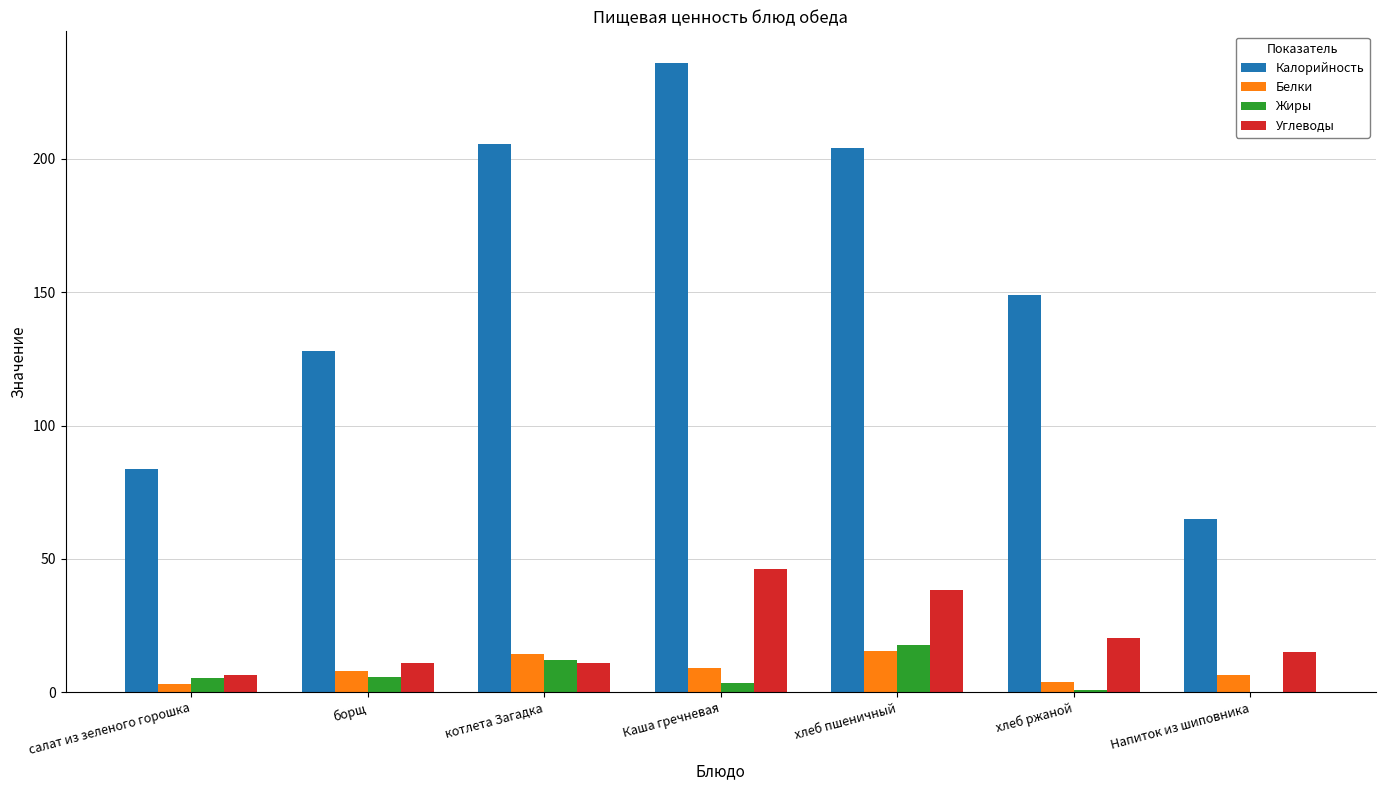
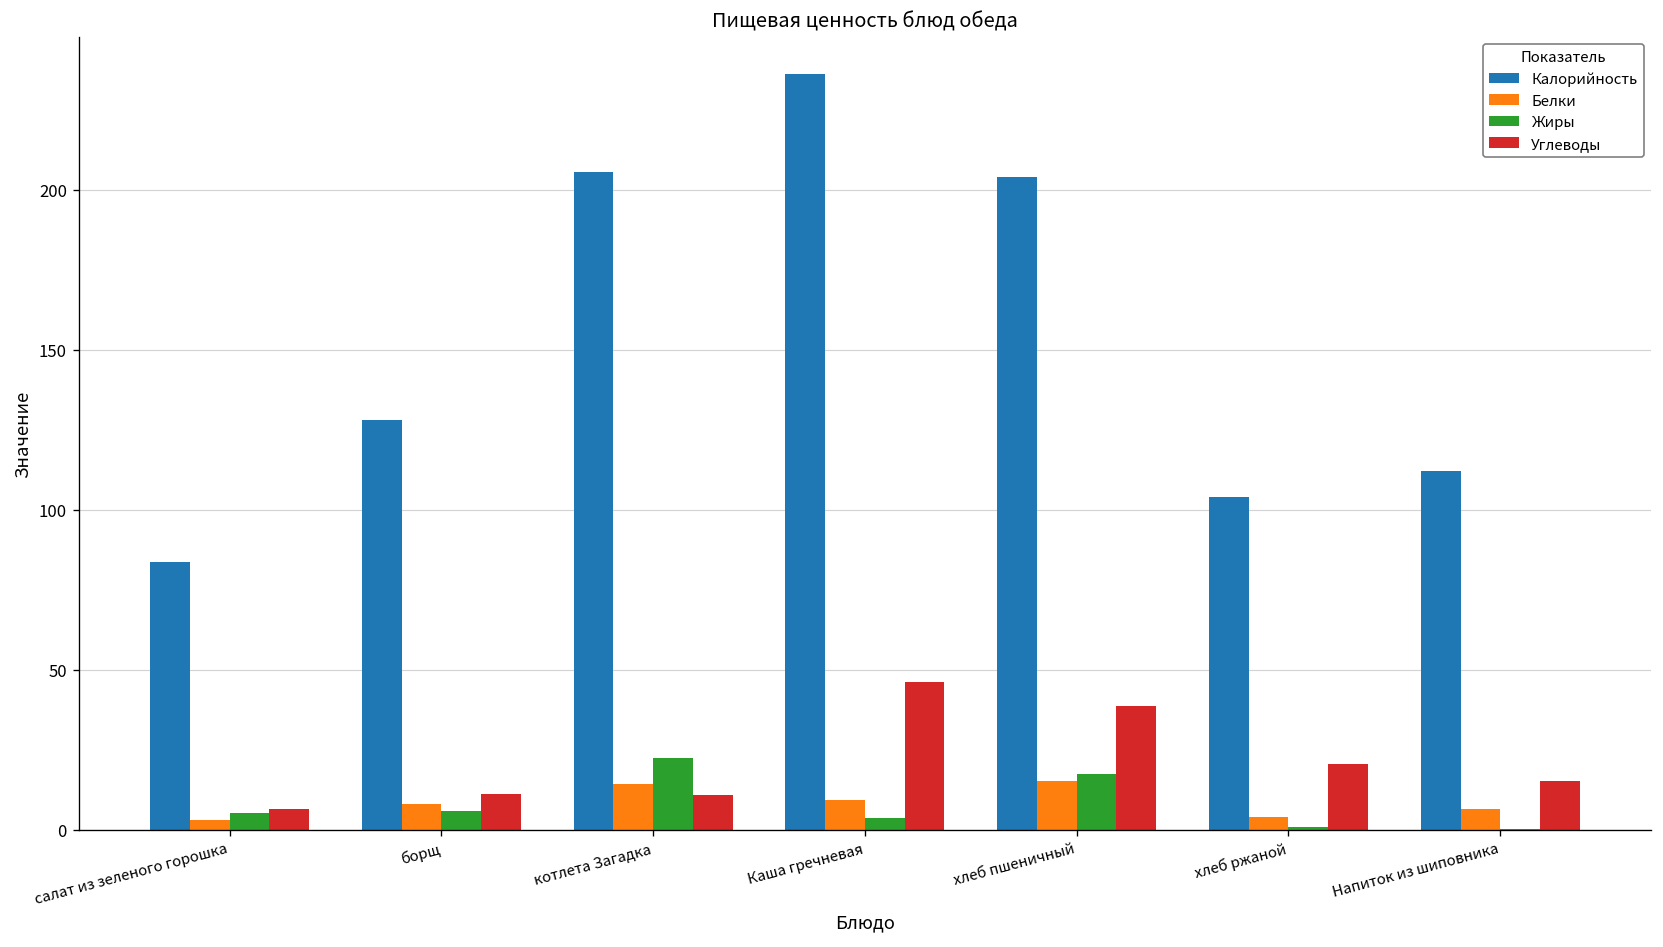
  {
    "Калорийность": {
      "салат из зеленого горошка": 84,
      "борщ": 128,
      "котлета Загадка": 205,
      "Каша гречневая": 236,
      "хлеб пшеничный": 204,
-     "хлеб ржаной": 149,
-     "Напиток из шиповника": 65
+     "хлеб ржаной": 104,
+     "Напиток из шиповника": 112
    },
    "Белки": {
      "салат из зеленого горошка": 3,
      "борщ": 8,
      "котлета Загадка": 14,
      "Каша гречневая": 9,
      "хлеб пшеничный": 15,
      "хлеб ржаной": 4,
      "Напиток из шиповника": 7
    },
    "Жиры": {
      "салат из зеленого горошка": 5,
      "борщ": 6,
-     "котлета Загадка": 12,
+     "котлета Загадка": 22,
      "Каша гречневая": 4,
      "хлеб пшеничный": 18
    },
    "Углеводы": {
      "салат из зеленого горошка": 6,
      "борщ": 11,
      "котлета Загадка": 11,
      "Каша гречневая": 46,
      "хлеб пшеничный": 38,
      "хлеб ржаной": 20,
      "Напиток из шиповника": 15
    }
  }
